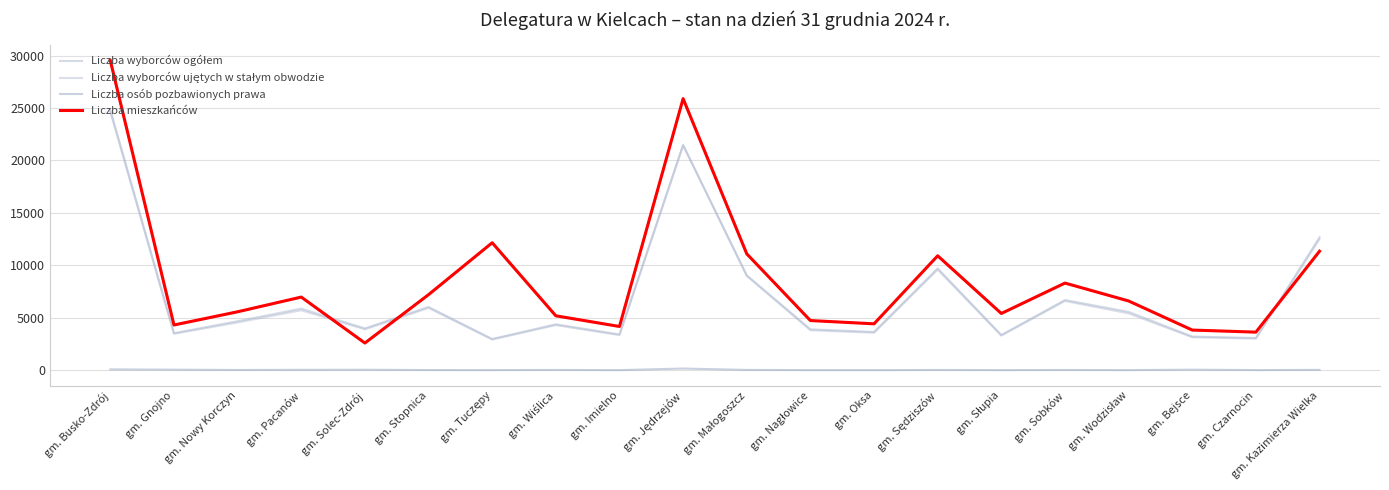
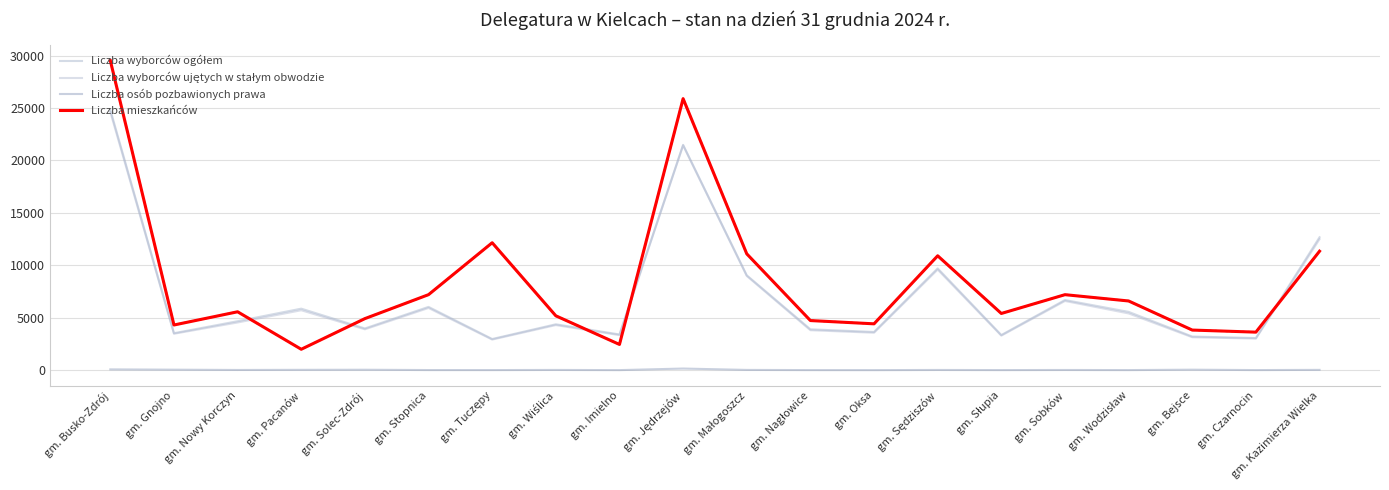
  {
    "Liczba mieszkańców": {
      "gm. Busko-Zdrój": 29500,
      "gm. Gnojno": 4300,
      "gm. Nowy Korczyn": 5600,
-     "gm. Pacanów": 7000,
-     "gm. Solec-Zdrój": 2600,
+     "gm. Pacanów": 2000,
+     "gm. Solec-Zdrój": 4900,
      "gm. Stopnica": 7200,
      "gm. Tuczępy": 12200,
      "gm. Wiślica": 5200,
-     "gm. Imielno": 4200,
+     "gm. Imielno": 2500,
      "gm. Jędrzejów": 25900,
      "gm. Małogoszcz": 11100,
      "gm. Nagłowice": 4700,
      "gm. Oksa": 4400,
      "gm. Sędziszów": 10900,
      "gm. Słupia": 5400,
-     "gm. Sobków": 8300,
+     "gm. Sobków": 7200,
      "gm. Wodzisław": 6600,
      "gm. Bejsce": 3800,
      "gm. Czarnocin": 3600,
      "gm. Kazimierza Wielka": 11300
    }
  }
